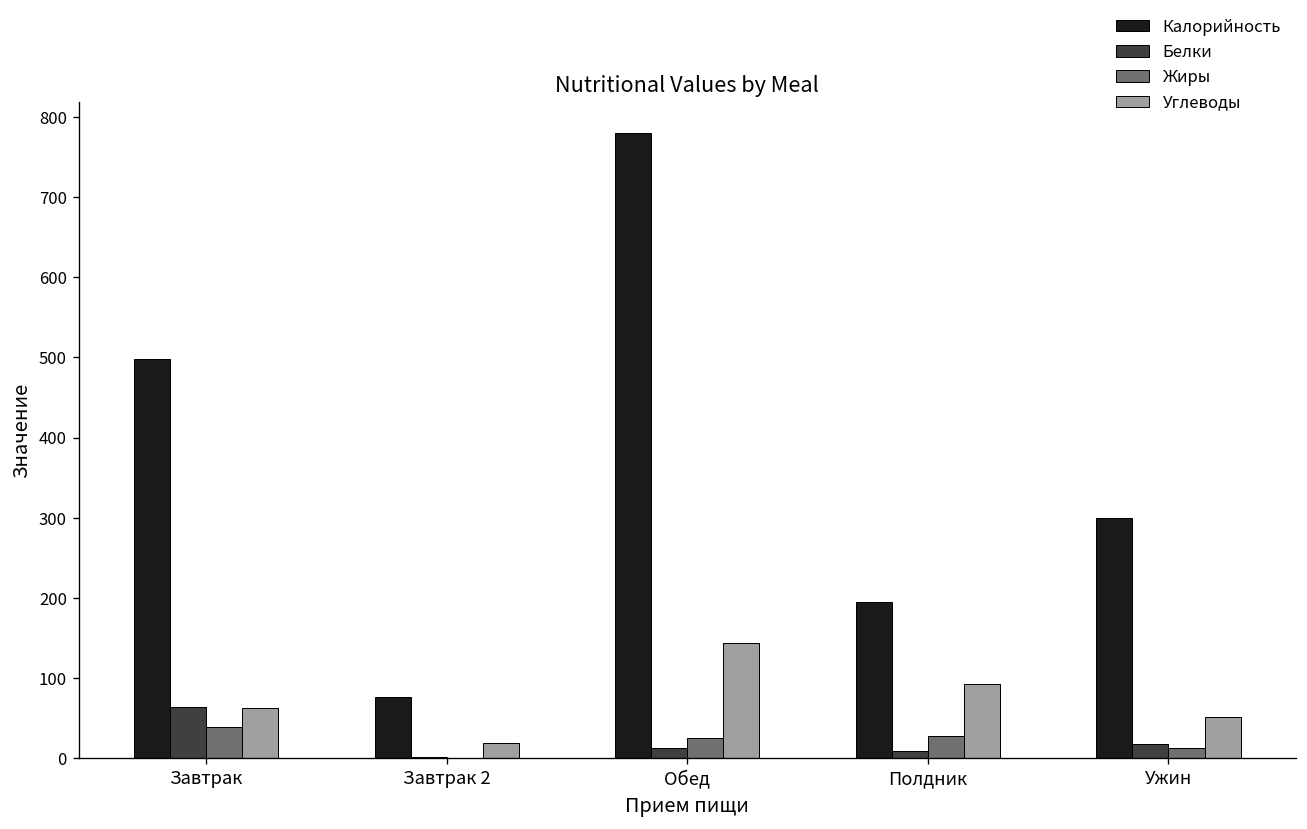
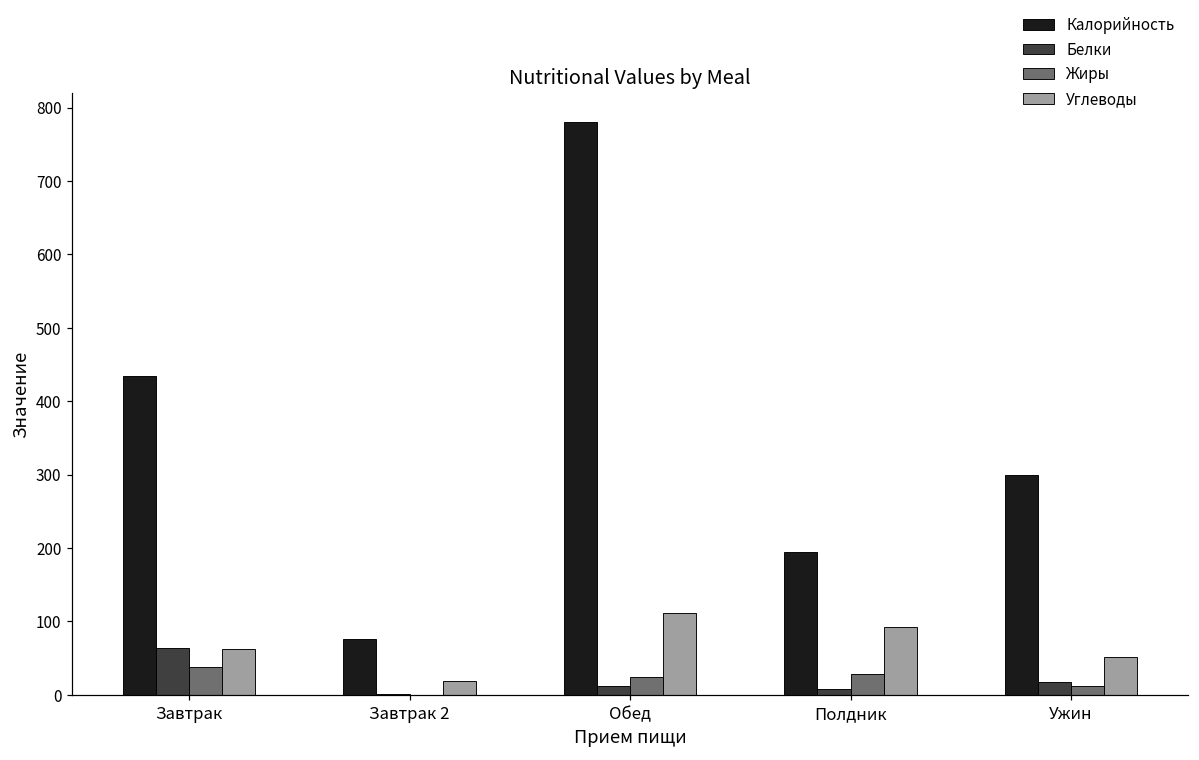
  {
    "Калорийность": {
-     "Завтрак": 500,
+     "Завтрак": 430,
      "Завтрак 2": 80,
      "Обед": 780,
      "Полдник": 200,
      "Ужин": 300
    },
    "Белки": {
      "Завтрак": 60,
      "Обед": 10,
      "Полдник": 10,
      "Ужин": 20
    },
    "Жиры": {
      "Завтрак": 40,
      "Завтрак 2": 0,
      "Обед": 20,
      "Полдник": 30,
      "Ужин": 10
    },
    "Углеводы": {
      "Завтрак": 60,
      "Завтрак 2": 20,
-     "Обед": 140,
+     "Обед": 110,
      "Полдник": 90,
      "Ужин": 50
    }
  }
